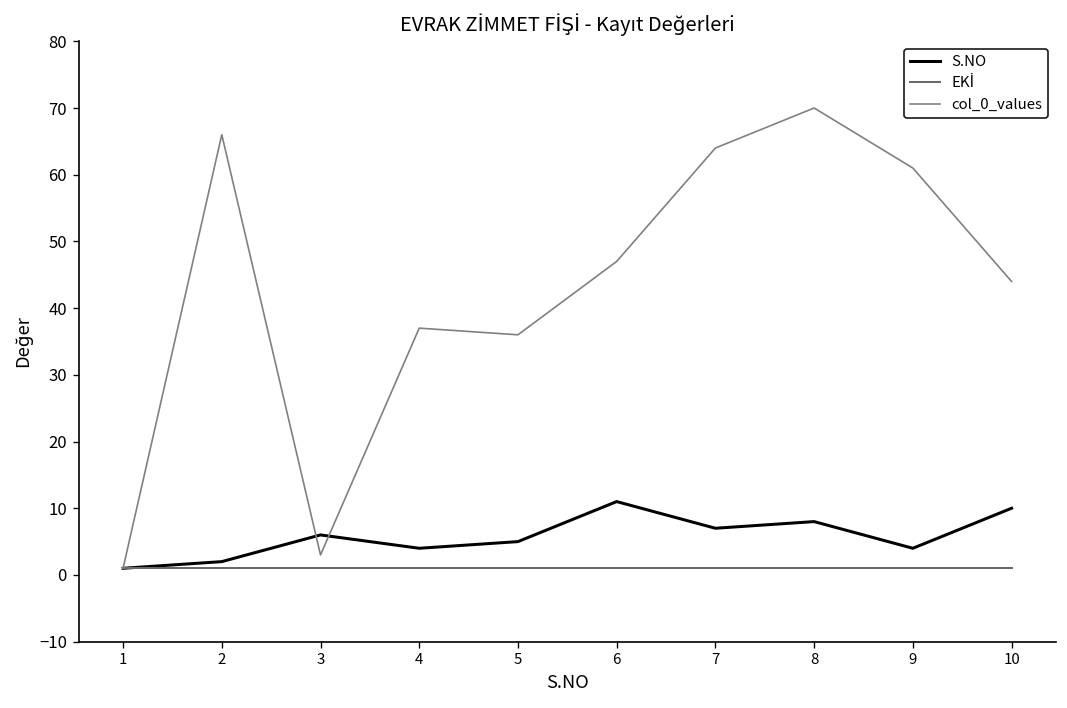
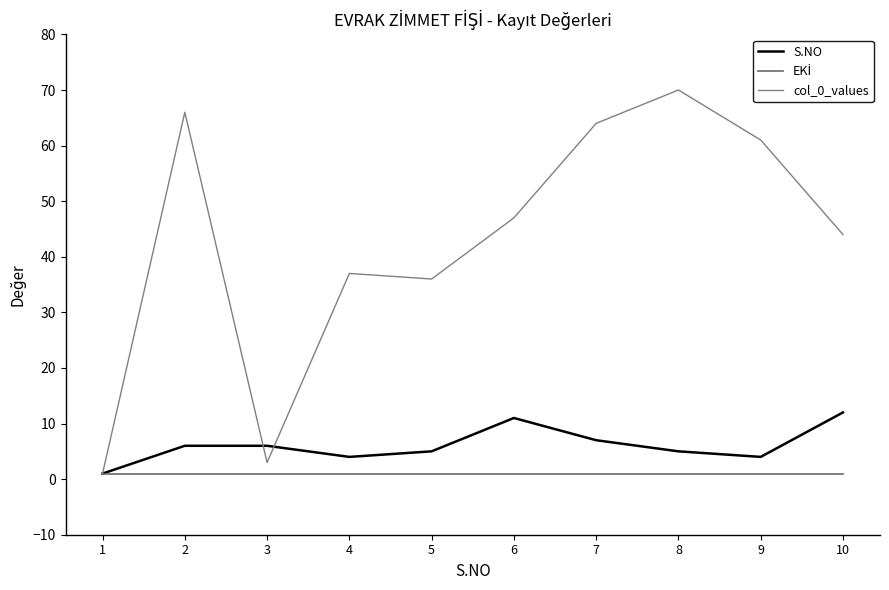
  {
    "S.NO": {
-     "2": 2,
+     "2": 6,
      "3": 6,
      "4": 4,
      "5": 5,
      "6": 11,
      "7": 7,
-     "8": 8,
+     "8": 5,
      "9": 4,
-     "10": 10
+     "10": 12
    }
  }
